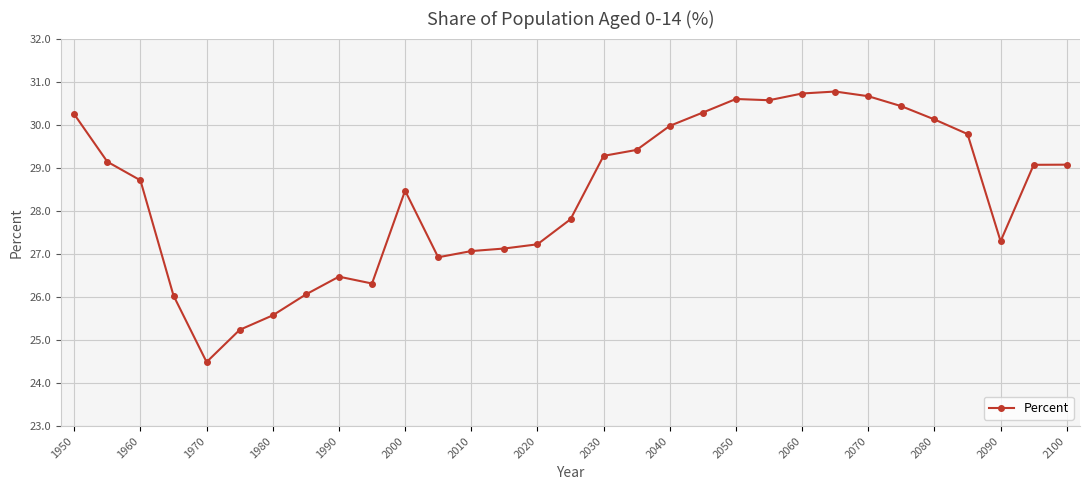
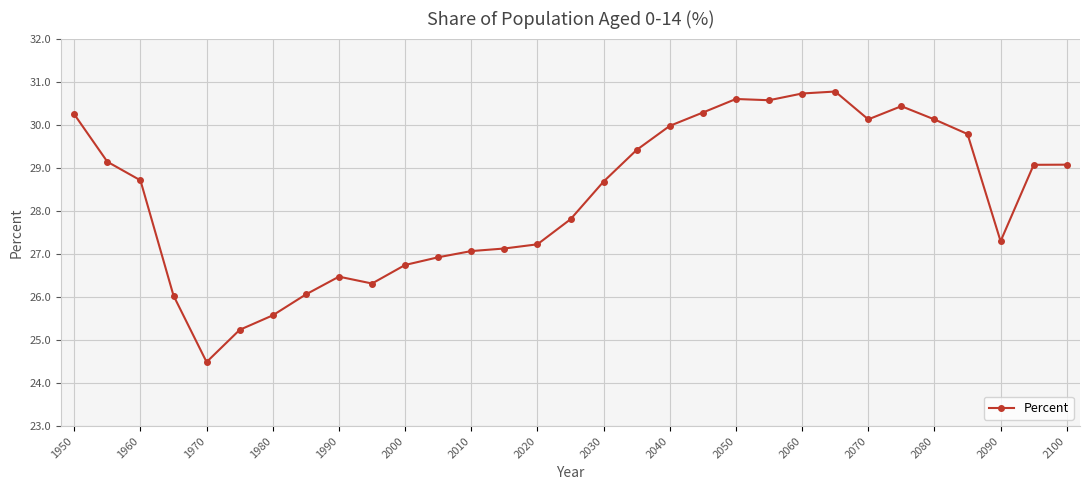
  {
    "1950": 30.2,
    "1960": 28.7,
    "1970": 24.5,
    "1980": 25.6,
    "1990": 26.5,
-   "2000": 28.5,
+   "2000": 26.7,
    "2010": 27.1,
    "2020": 27.2,
-   "2030": 29.3,
+   "2030": 28.7,
    "2040": 30.0,
    "2050": 30.6,
    "2060": 30.7,
-   "2070": 30.7,
+   "2070": 30.1,
    "2080": 30.1,
    "2090": 27.3,
    "2100": 29.1
  }
